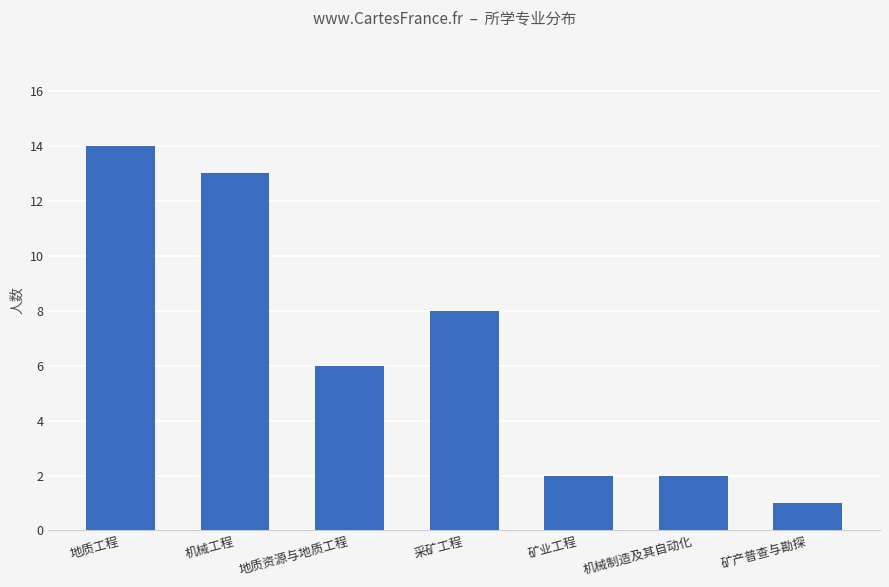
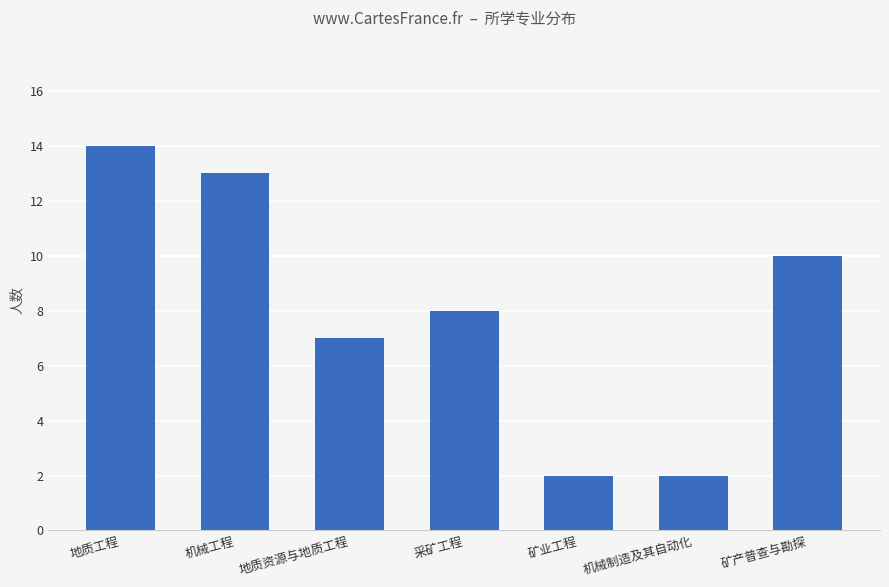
  {
    "地质工程": 14,
    "机械工程": 13,
-   "地质资源与地质工程": 6,
+   "地质资源与地质工程": 7,
    "采矿工程": 8,
    "矿业工程": 2,
    "机械制造及其自动化": 2,
-   "矿产普查与勘探": 1
+   "矿产普查与勘探": 10
  }
